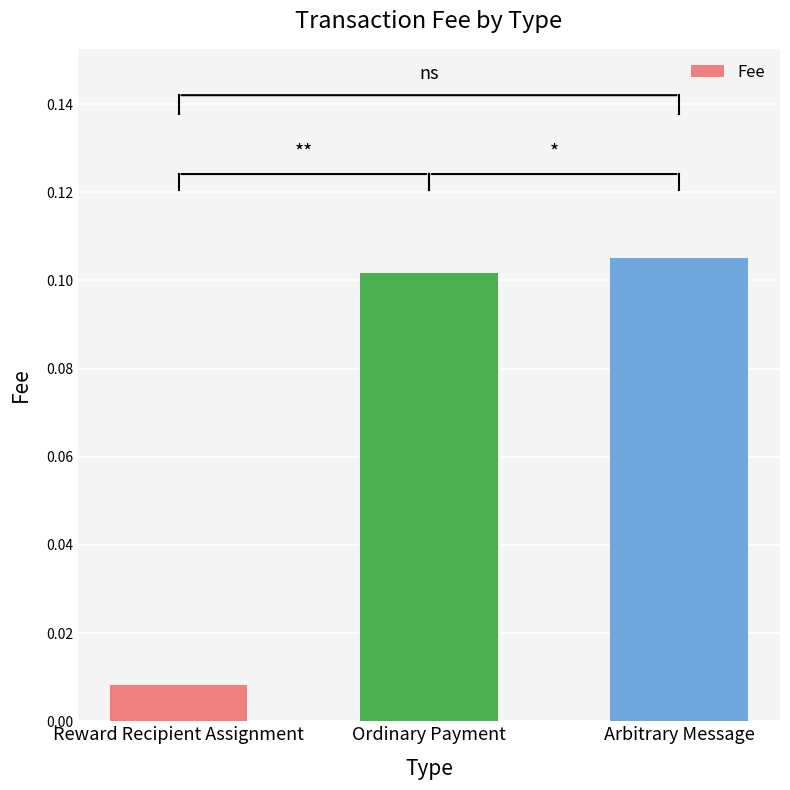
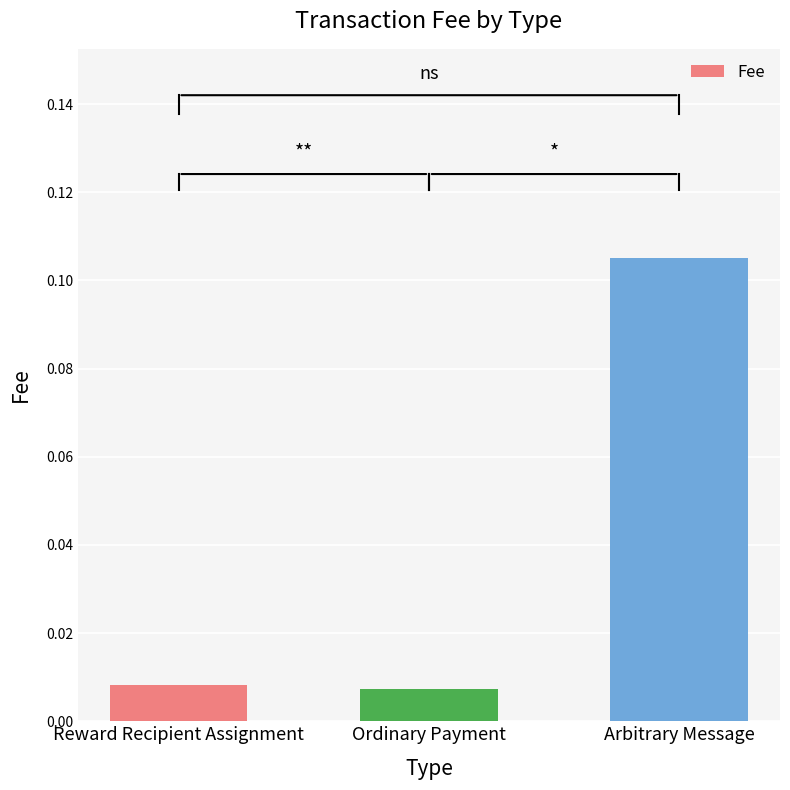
  {
    "Fee": {
      "Reward Recipient Assignment": 0.008,
-     "Ordinary Payment": 0.102,
+     "Ordinary Payment": 0.007,
      "Arbitrary Message": 0.105
    }
  }
